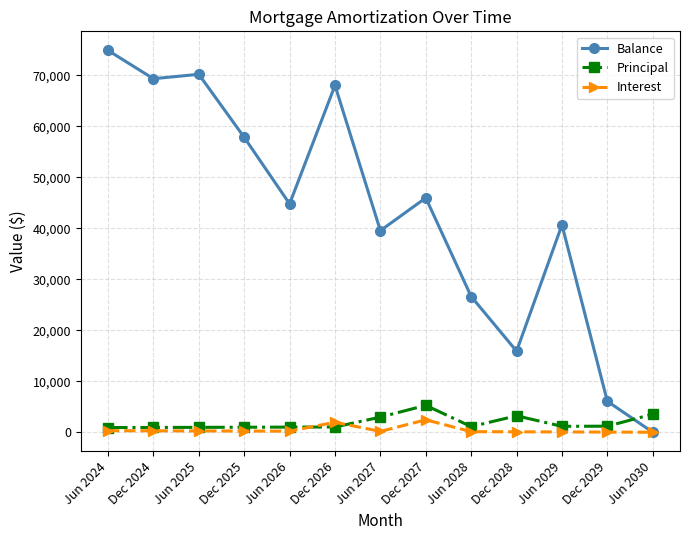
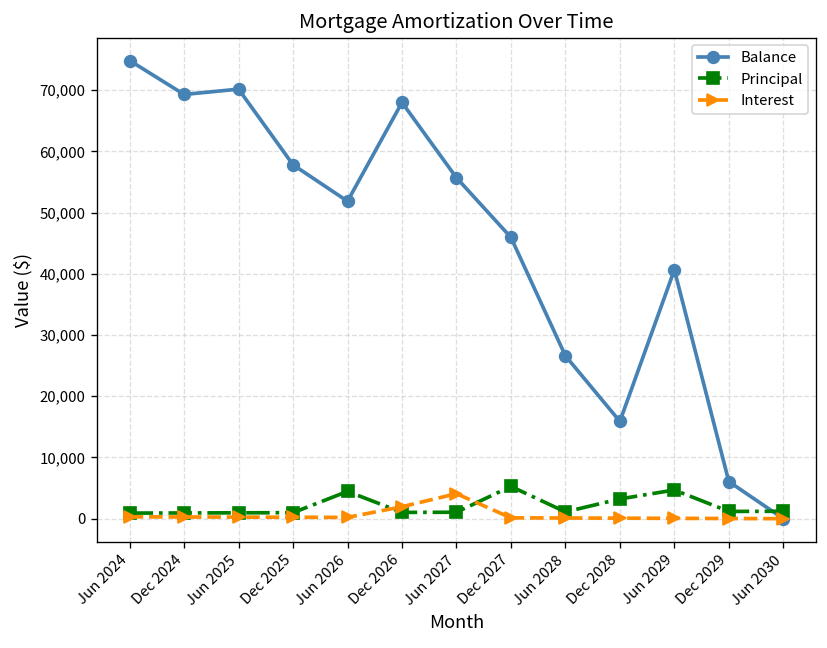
  {
    "Balance": {
      "Jun 2024": "75,000",
      "Dec 2024": "69,000",
      "Jun 2025": "70,000",
      "Dec 2025": "58,000",
-     "Jun 2026": "45,000",
+     "Jun 2026": "52,000",
      "Dec 2026": "68,000",
-     "Jun 2027": "40,000",
+     "Jun 2027": "56,000",
      "Dec 2027": "46,000",
      "Jun 2028": "27,000",
      "Dec 2028": "16,000",
      "Jun 2029": "41,000",
      "Dec 2029": "6,000"
    },
    "Principal": {
      "Jun 2024": "1,000",
      "Dec 2024": "1,000",
      "Jun 2025": "1,000",
      "Dec 2025": "1,000",
-     "Jun 2026": "1,000",
+     "Jun 2026": "4,000",
      "Dec 2026": "1,000",
-     "Jun 2027": "3,000",
+     "Jun 2027": "1,000",
      "Dec 2027": "5,000",
      "Jun 2028": "1,000",
      "Dec 2028": "3,000",
-     "Jun 2029": "1,000",
+     "Jun 2029": "5,000",
      "Dec 2029": "1,000",
-     "Jun 2030": "4,000"
+     "Jun 2030": "1,000"
    },
    "Interest": {
      "Jun 2024": "0",
      "Dec 2024": "0",
      "Jun 2025": "0",
      "Dec 2025": "0",
      "Jun 2026": "0",
      "Dec 2026": "2,000",
-     "Jun 2027": "0",
-     "Dec 2027": "2,000",
+     "Jun 2027": "4,000",
+     "Dec 2027": "0",
      "Jun 2028": "0",
      "Dec 2028": "0",
      "Jun 2029": "0",
      "Dec 2029": "0"
    }
  }
